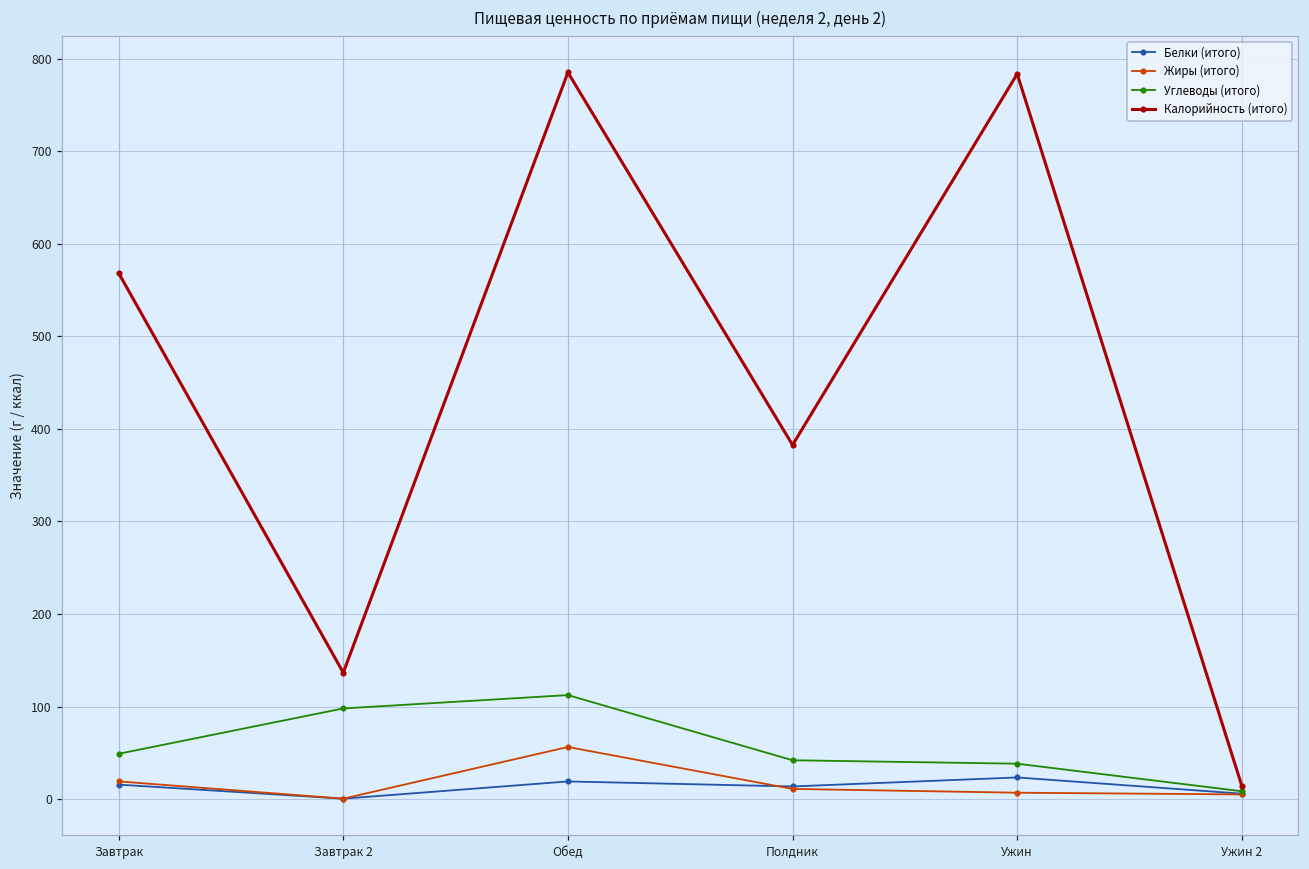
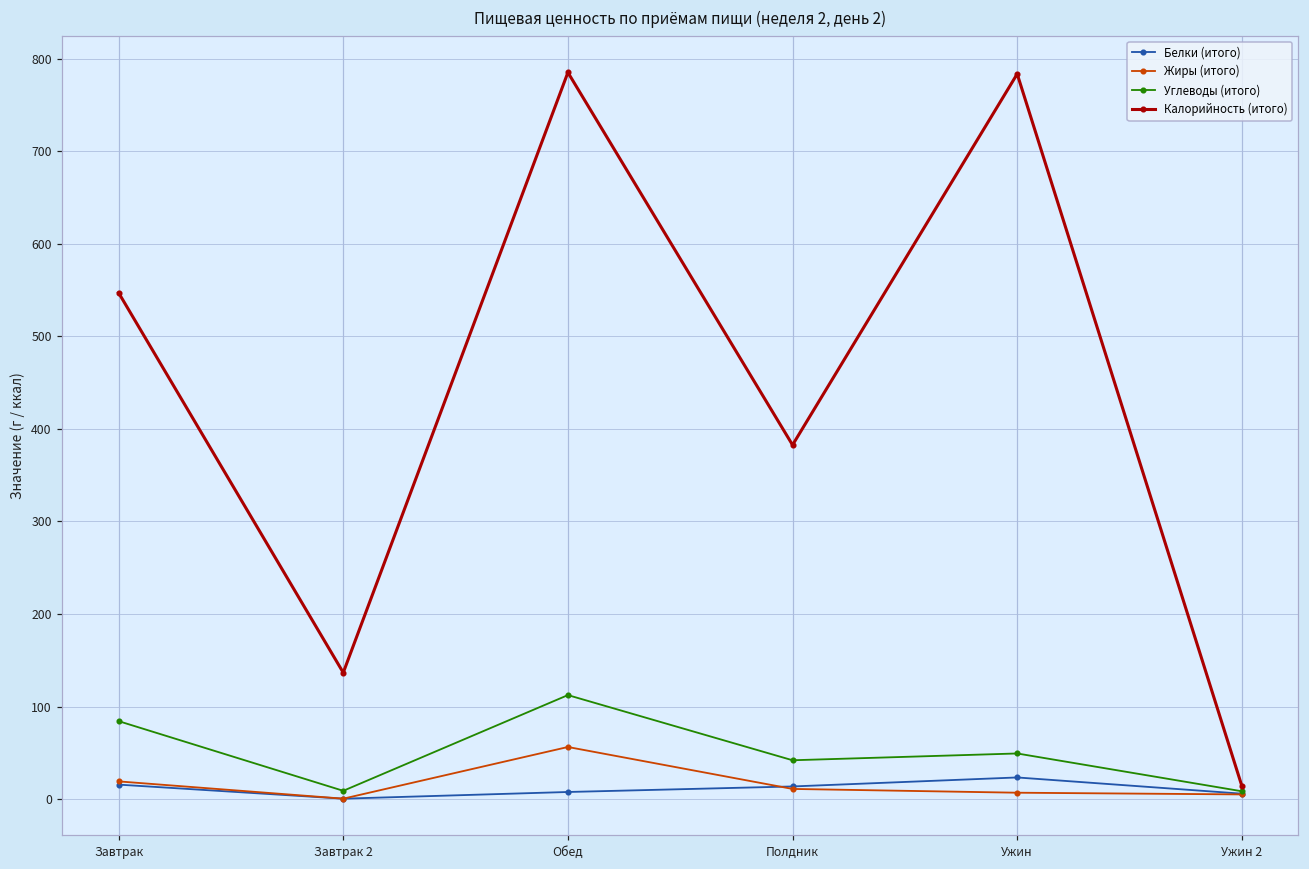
  {
    "Белки (итого)": {
      "Завтрак": 20,
-     "Обед": 20,
+     "Обед": 10,
      "Ужин": 20
    },
    "Жиры (итого)": {
      "Завтрак": 20,
      "Обед": 60,
      "Ужин": 10
    },
    "Углеводы (итого)": {
-     "Завтрак": 50,
-     "Завтрак 2": 100,
+     "Завтрак": 80,
+     "Завтрак 2": 10,
      "Обед": 110,
      "Полдник": 40,
-     "Ужин": 40
+     "Ужин": 50
    },
    "Калорийность (итого)": {
-     "Завтрак": 570,
+     "Завтрак": 550,
      "Завтрак 2": 140,
      "Обед": 790,
      "Полдник": 380,
      "Ужин": 780,
      "Ужин 2": 10
    }
  }
